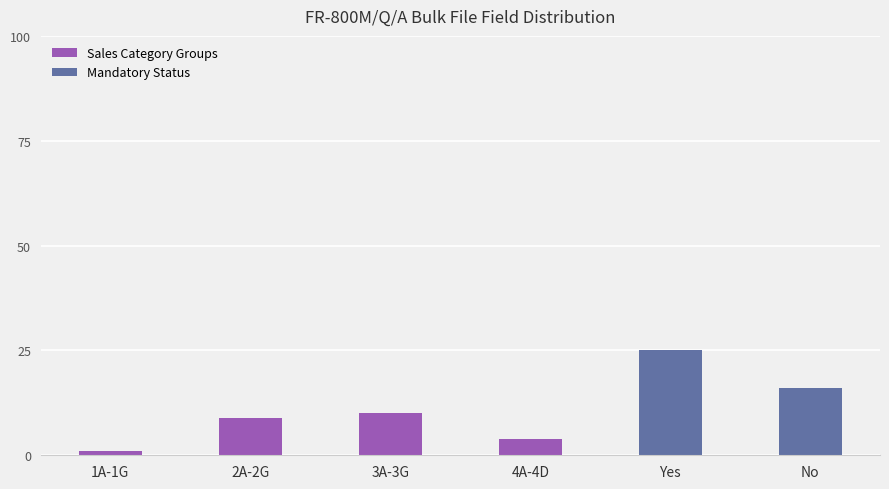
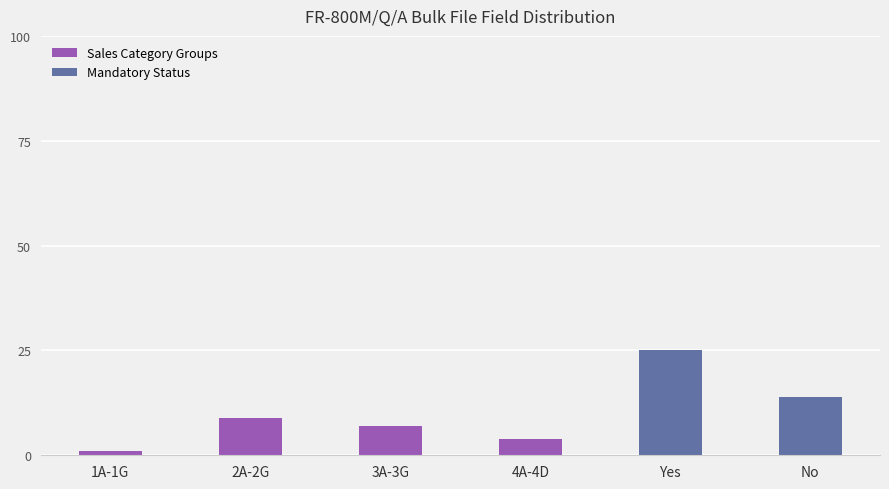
  {
    "1A-1G": 1,
    "2A-2G": 9,
-   "3A-3G": 10,
+   "3A-3G": 7,
    "4A-4D": 4,
    "Yes": 25,
-   "No": 16
+   "No": 14
  }
